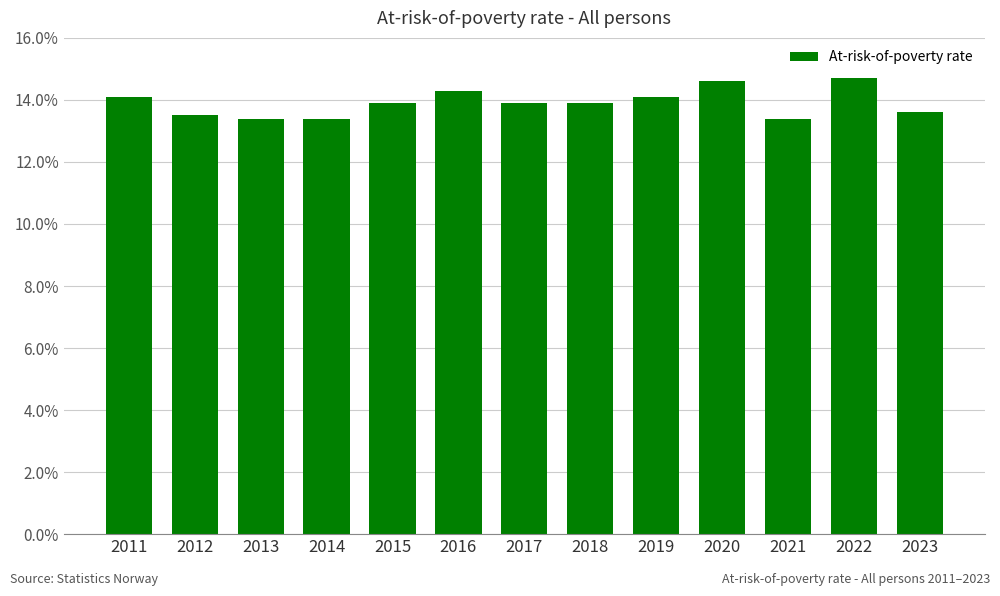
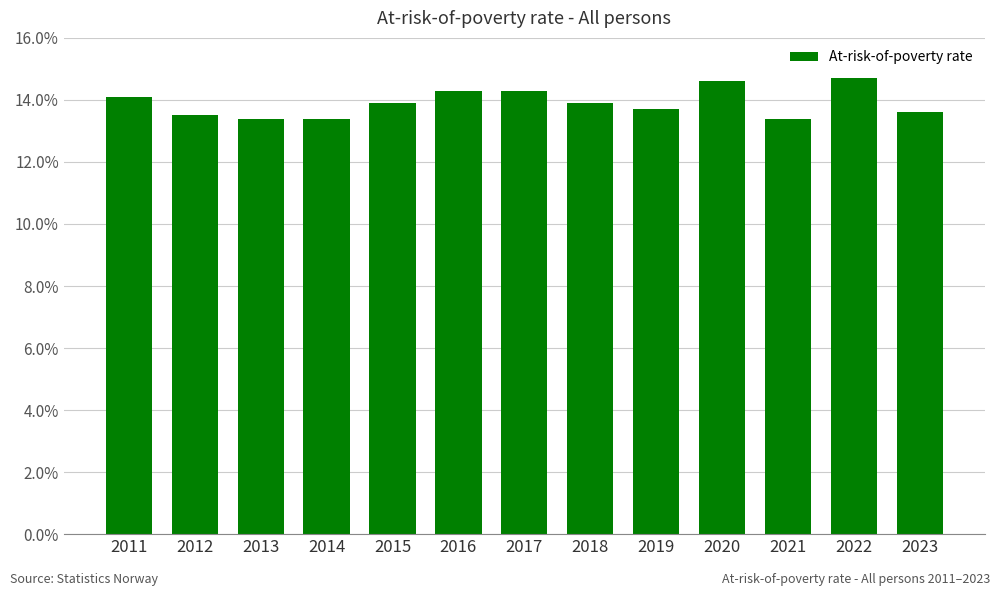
  {
    "2011": "14.1%",
    "2012": "13.5%",
    "2013": "13.4%",
    "2014": "13.4%",
    "2015": "13.9%",
    "2016": "14.3%",
-   "2017": "13.9%",
+   "2017": "14.3%",
    "2018": "13.9%",
-   "2019": "14.1%",
+   "2019": "13.7%",
    "2020": "14.6%",
    "2021": "13.4%",
    "2022": "14.7%",
    "2023": "13.6%"
  }
